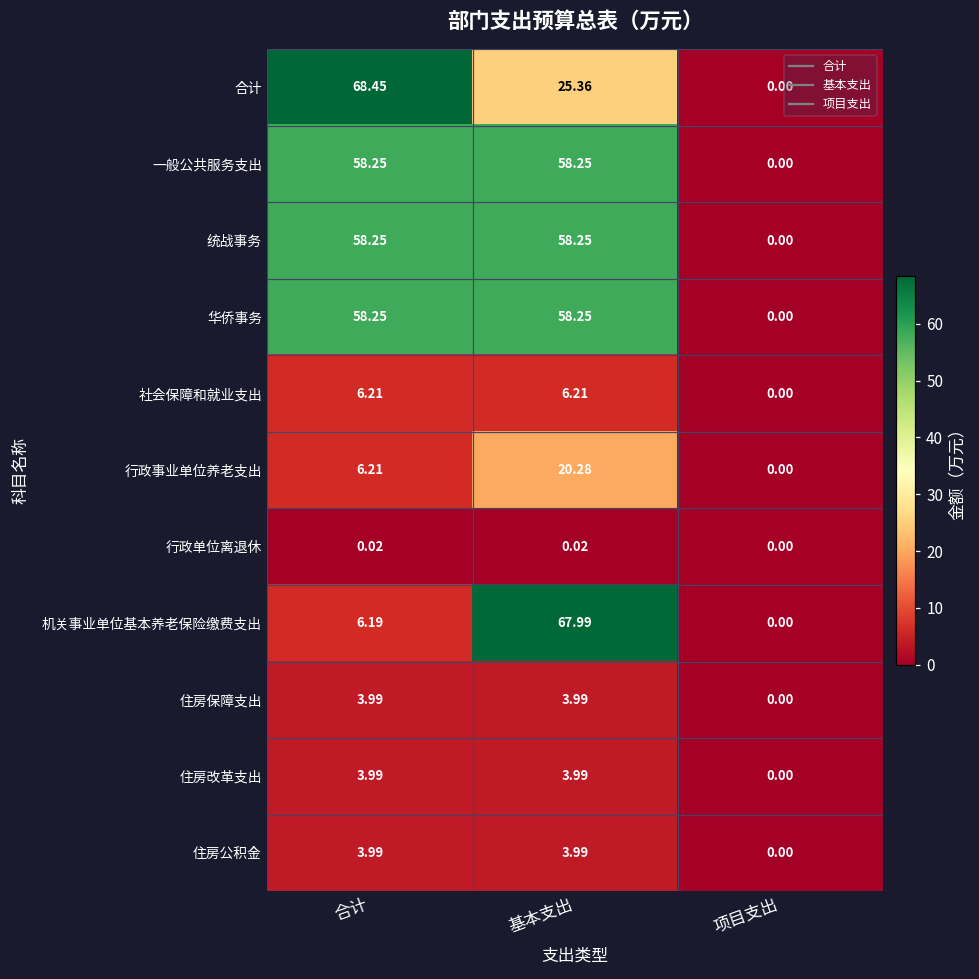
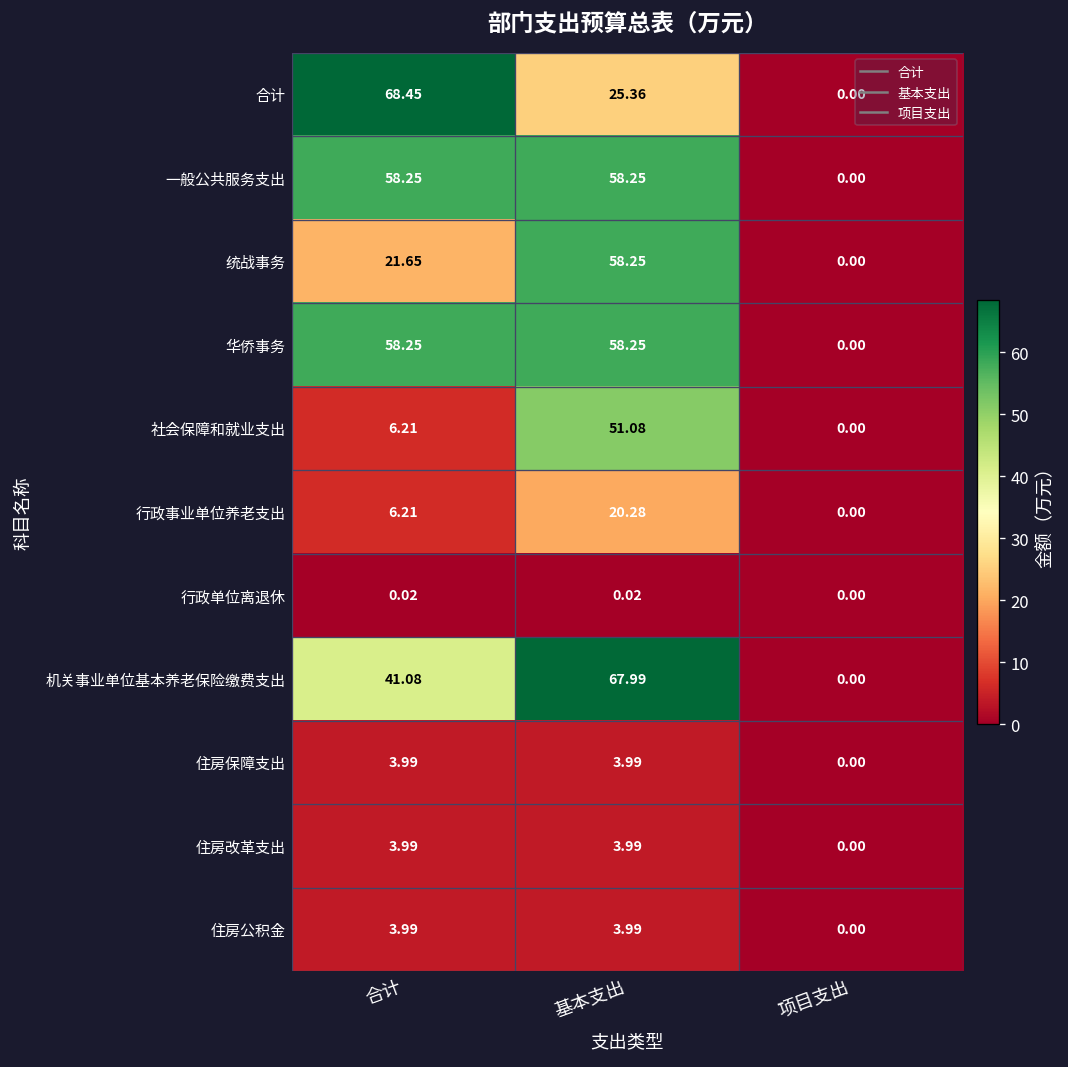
  {
    "合计": {
      "合计": 68.45,
      "基本支出": 25.36
    },
    "一般公共服务支出": {
      "合计": 58.25,
      "基本支出": 58.25,
      "项目支出": 0.00
    },
    "统战事务": {
-     "合计": 58.25,
+     "合计": 21.65,
      "基本支出": 58.25,
      "项目支出": 0.00
    },
    "华侨事务": {
      "合计": 58.25,
      "基本支出": 58.25,
      "项目支出": 0.00
    },
    "社会保障和就业支出": {
      "合计": 6.21,
-     "基本支出": 6.21,
+     "基本支出": 51.08,
      "项目支出": 0.00
    },
    "行政事业单位养老支出": {
      "合计": 6.21,
      "基本支出": 20.28,
      "项目支出": 0.00
    },
    "行政单位离退休": {
      "合计": 0.02,
      "基本支出": 0.02,
      "项目支出": 0.00
    },
    "机关事业单位基本养老保险缴费支出": {
-     "合计": 6.19,
+     "合计": 41.08,
      "基本支出": 67.99,
      "项目支出": 0.00
    },
    "住房保障支出": {
      "合计": 3.99,
      "基本支出": 3.99,
      "项目支出": 0.00
    },
    "住房改革支出": {
      "合计": 3.99,
      "基本支出": 3.99,
      "项目支出": 0.00
    },
    "住房公积金": {
      "合计": 3.99,
      "基本支出": 3.99,
      "项目支出": 0.00
    }
  }
